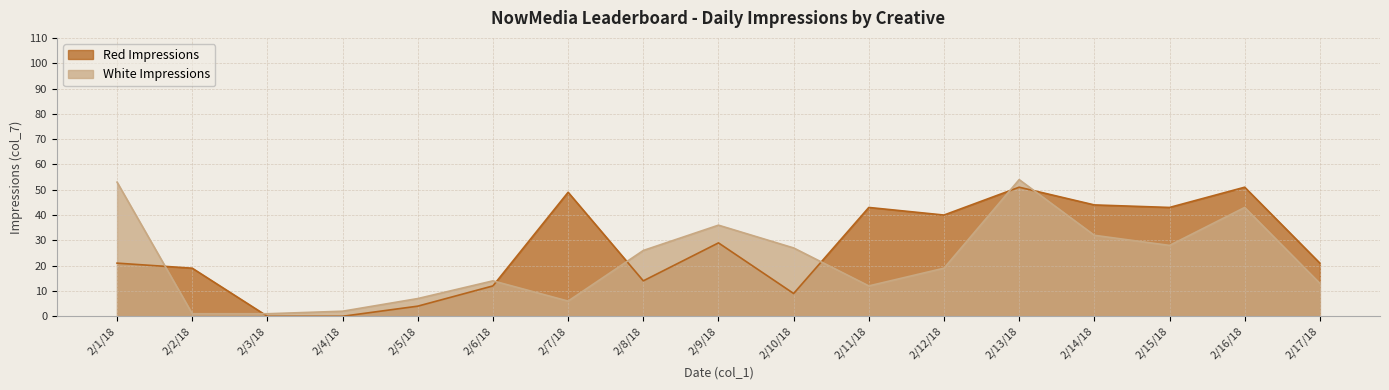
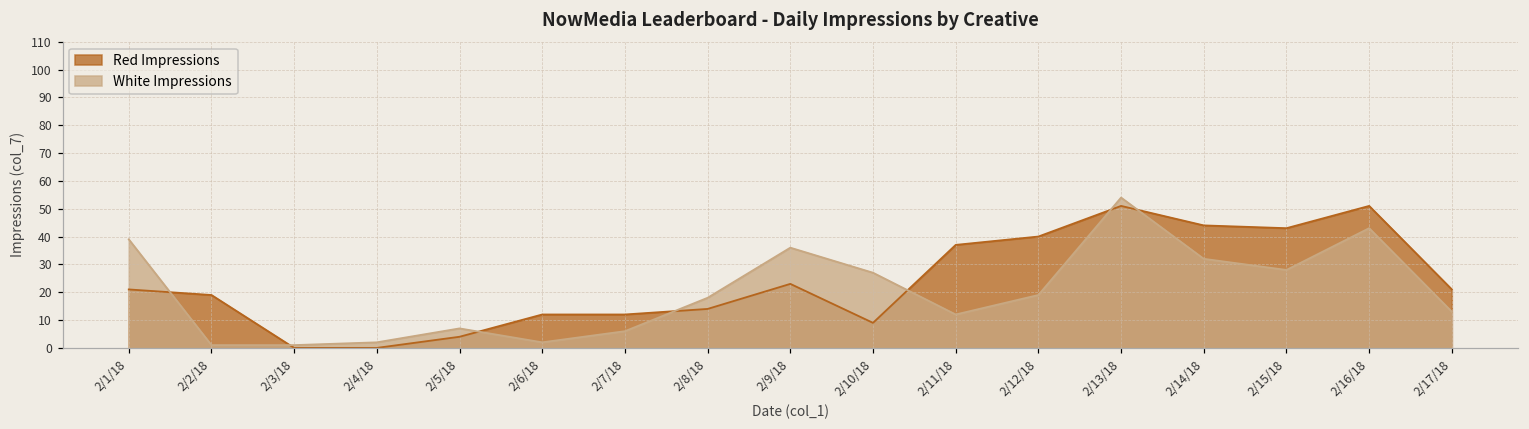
  {
    "Red Impressions": {
      "2/1/18": 21,
      "2/2/18": 19,
      "2/3/18": 0,
      "2/4/18": 0,
      "2/5/18": 4,
      "2/6/18": 12,
-     "2/7/18": 49,
+     "2/7/18": 12,
      "2/8/18": 14,
-     "2/9/18": 29,
+     "2/9/18": 23,
      "2/10/18": 9,
-     "2/11/18": 43,
+     "2/11/18": 37,
      "2/12/18": 40,
      "2/13/18": 51,
      "2/14/18": 44,
      "2/15/18": 43,
      "2/16/18": 51,
      "2/17/18": 21
    },
    "White Impressions": {
-     "2/1/18": 53,
+     "2/1/18": 39,
      "2/2/18": 1,
      "2/3/18": 1,
      "2/4/18": 2,
      "2/5/18": 7,
-     "2/6/18": 14,
+     "2/6/18": 2,
      "2/7/18": 6,
-     "2/8/18": 26,
+     "2/8/18": 18,
      "2/9/18": 36,
      "2/10/18": 27,
      "2/11/18": 12,
      "2/12/18": 19,
      "2/13/18": 54,
      "2/14/18": 32,
      "2/15/18": 28,
      "2/16/18": 43,
      "2/17/18": 13
    }
  }
